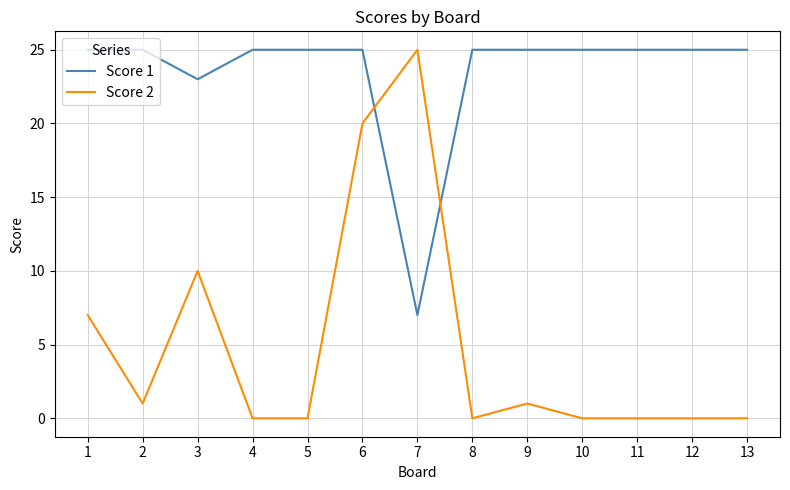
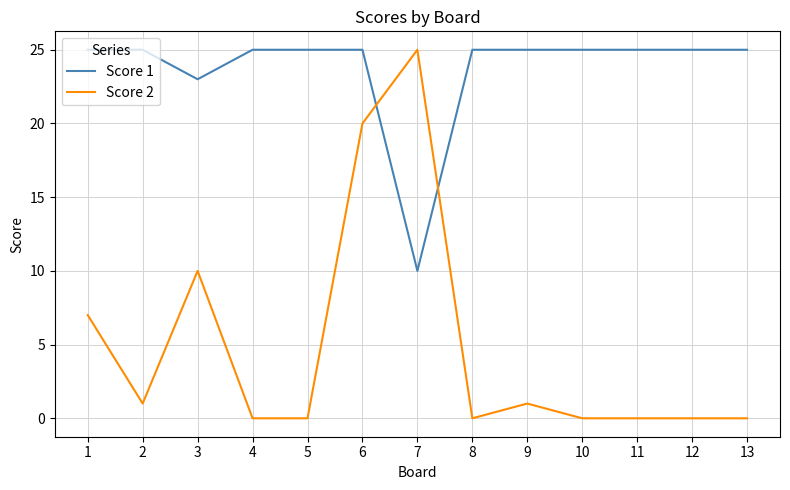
  {
    "Score 1": {
      "3": 23,
      "4": 25,
      "5": 25,
      "6": 25,
-     "7": 7,
+     "7": 10,
      "8": 25,
      "9": 25,
      "10": 25,
      "11": 25,
      "12": 25,
      "13": 25
    },
    "Score 2": {
      "1": 7,
      "2": 1,
      "3": 10,
      "4": 0,
      "5": 0,
      "6": 20,
      "7": 25,
      "8": 0,
      "9": 1,
      "10": 0,
      "11": 0,
      "12": 0,
      "13": 0
    }
  }
